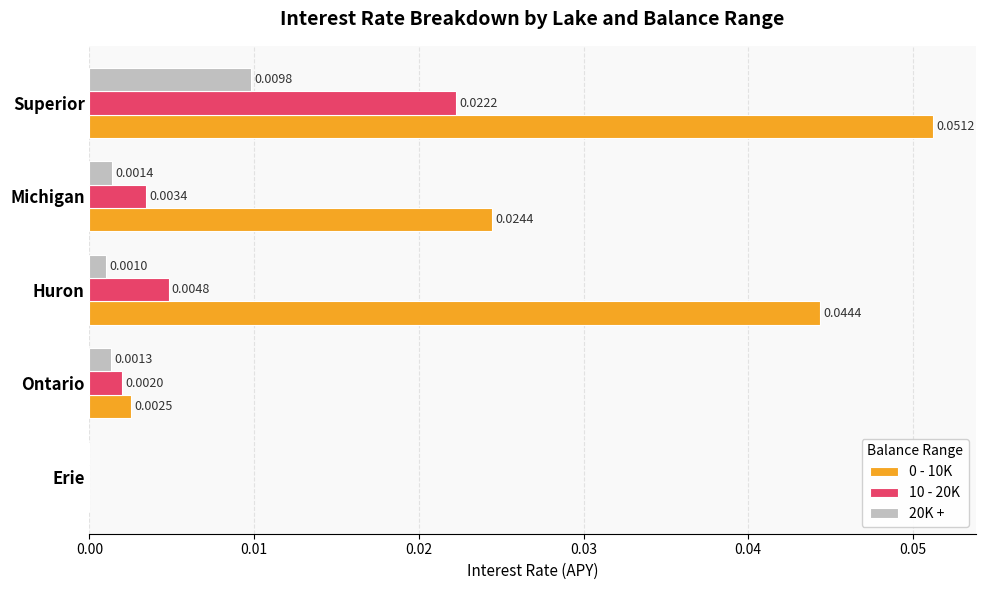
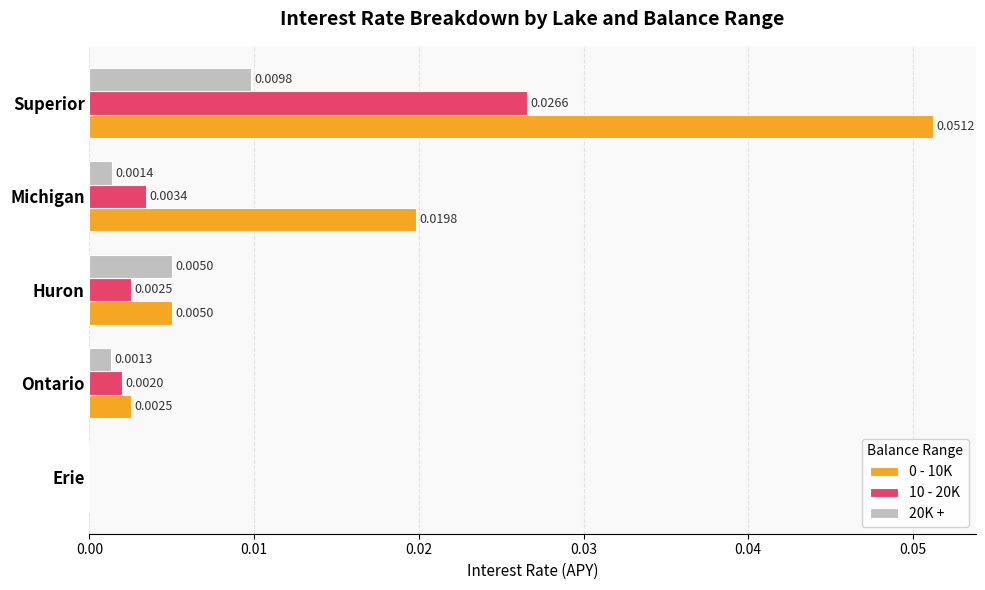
  {
    "0 - 10K": {
      "Superior": 0.0512,
-     "Michigan": 0.0244,
-     "Huron": 0.0444,
+     "Michigan": 0.0198,
+     "Huron": 0.0050,
      "Ontario": 0.0025
    },
    "10 - 20K": {
-     "Superior": 0.0222,
+     "Superior": 0.0266,
      "Michigan": 0.0034,
-     "Huron": 0.0048,
+     "Huron": 0.0025,
      "Ontario": 0.0020
    },
    "20K +": {
      "Superior": 0.0098,
      "Michigan": 0.0014,
-     "Huron": 0.0010,
+     "Huron": 0.0050,
      "Ontario": 0.0013
    }
  }
